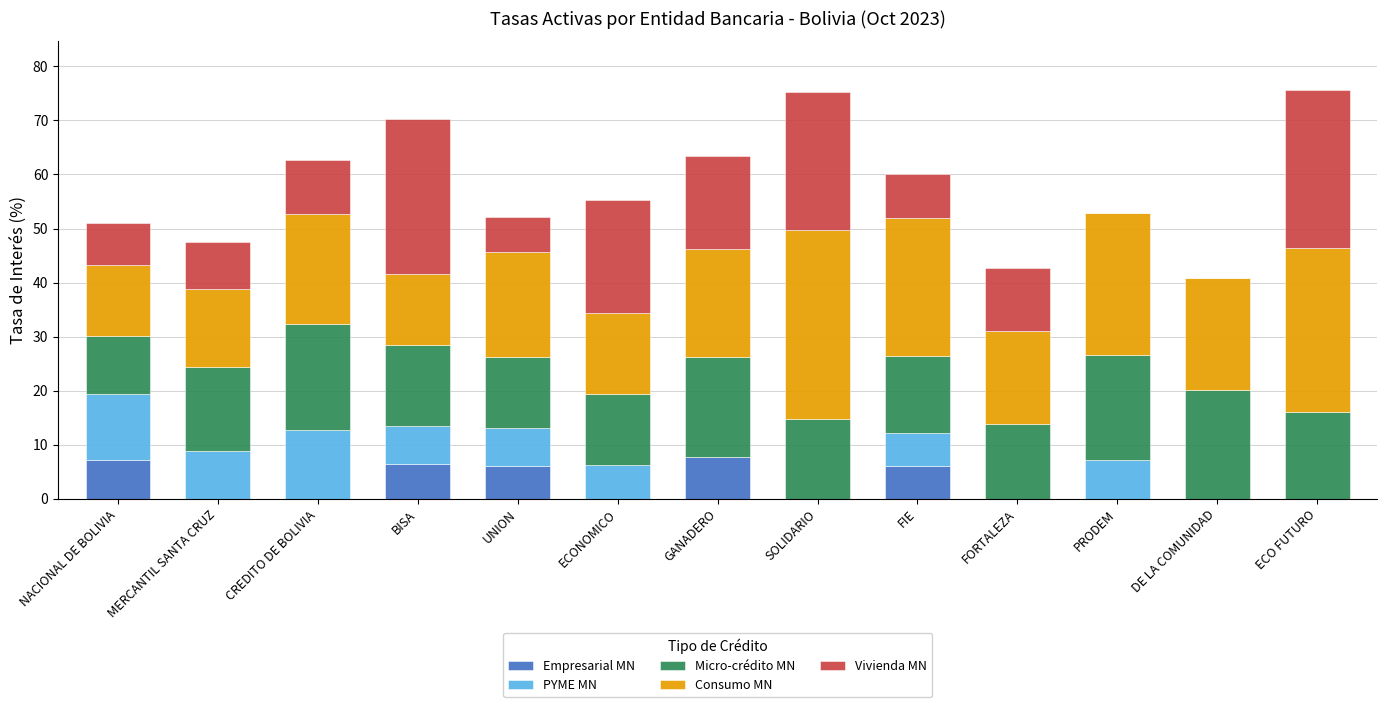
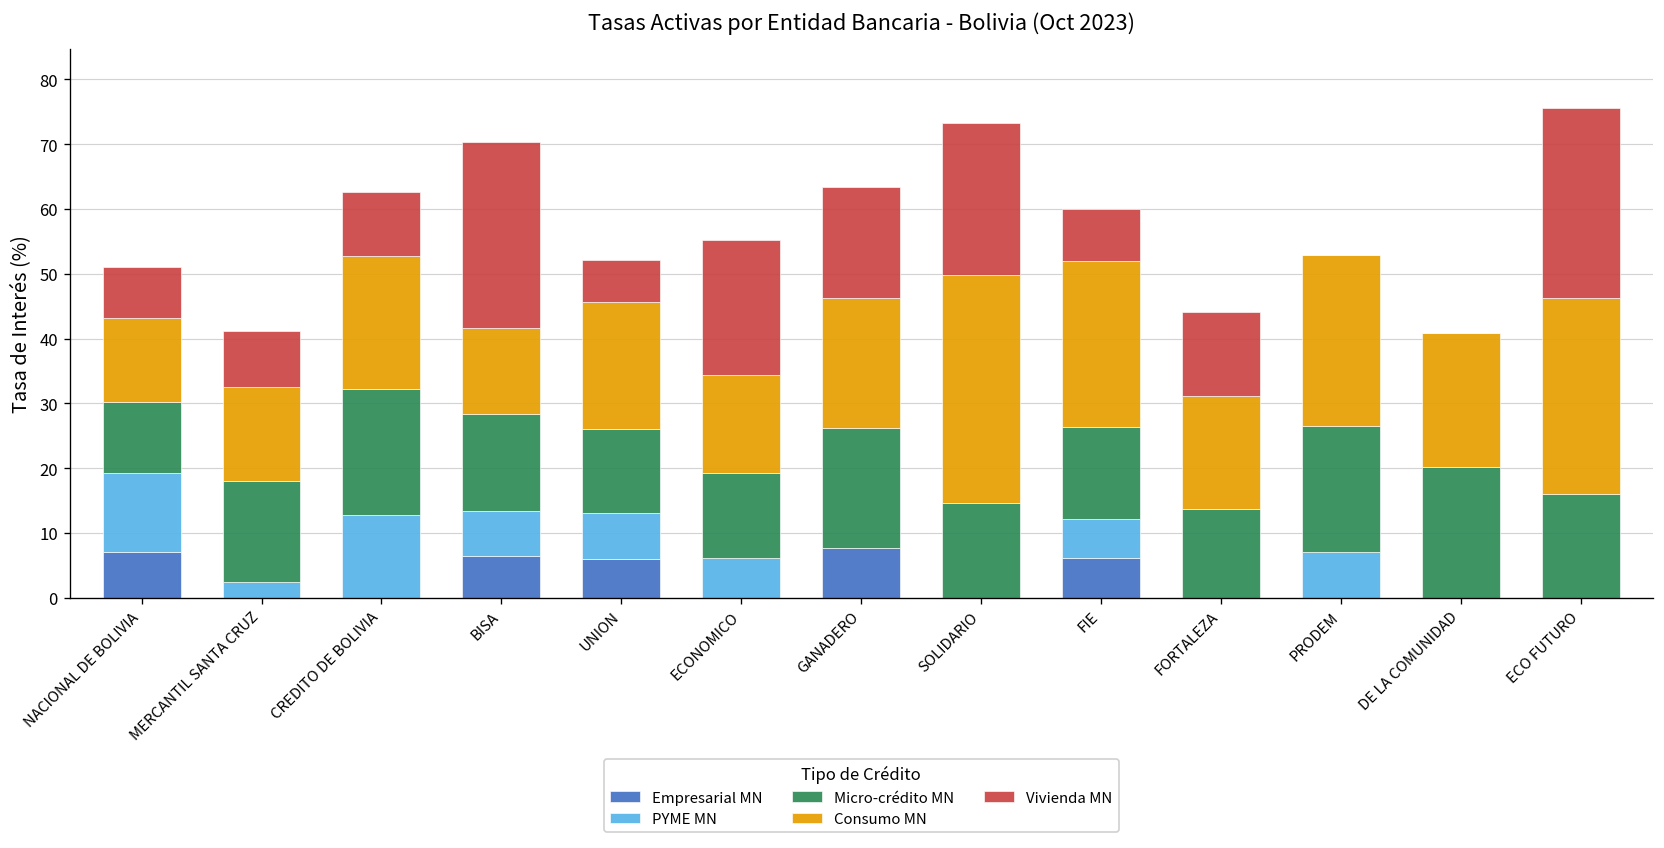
  {
    "Empresarial MN": {
      "NACIONAL DE BOLIVIA": 7,
      "MERCANTIL SANTA CRUZ": 0,
      "CREDITO DE BOLIVIA": 0,
      "BISA": 6,
      "UNION": 6,
      "ECONOMICO": 0,
      "GANADERO": 8,
      "SOLIDARIO": 0,
      "FIE": 6,
      "FORTALEZA": 0,
      "PRODEM": 0,
      "DE LA COMUNIDAD": 0,
      "ECO FUTURO": 0
    },
    "PYME MN": {
      "NACIONAL DE BOLIVIA": 12,
-     "MERCANTIL SANTA CRUZ": 9,
+     "MERCANTIL SANTA CRUZ": 2,
      "CREDITO DE BOLIVIA": 13,
      "BISA": 7,
      "UNION": 7,
      "ECONOMICO": 6,
      "GANADERO": 0,
      "SOLIDARIO": 0,
      "FIE": 6,
      "FORTALEZA": 0,
      "PRODEM": 7,
      "DE LA COMUNIDAD": 0,
      "ECO FUTURO": 0
    },
    "Micro-crédito MN": {
      "NACIONAL DE BOLIVIA": 11,
      "MERCANTIL SANTA CRUZ": 16,
      "CREDITO DE BOLIVIA": 20,
      "BISA": 15,
      "UNION": 13,
      "ECONOMICO": 13,
      "GANADERO": 19,
      "SOLIDARIO": 15,
      "FIE": 14,
      "FORTALEZA": 14,
      "PRODEM": 19,
      "DE LA COMUNIDAD": 20,
      "ECO FUTURO": 16
    },
    "Consumo MN": {
      "NACIONAL DE BOLIVIA": 13,
      "MERCANTIL SANTA CRUZ": 14,
      "CREDITO DE BOLIVIA": 20,
      "BISA": 13,
      "UNION": 20,
      "ECONOMICO": 15,
      "GANADERO": 20,
      "SOLIDARIO": 35,
      "FIE": 26,
      "FORTALEZA": 17,
      "PRODEM": 26,
      "DE LA COMUNIDAD": 21,
      "ECO FUTURO": 30
    },
    "Vivienda MN": {
      "NACIONAL DE BOLIVIA": 8,
      "MERCANTIL SANTA CRUZ": 9,
      "CREDITO DE BOLIVIA": 10,
      "BISA": 29,
      "UNION": 6,
      "ECONOMICO": 21,
      "GANADERO": 17,
-     "SOLIDARIO": 26,
+     "SOLIDARIO": 23,
      "FIE": 8,
-     "FORTALEZA": 12,
+     "FORTALEZA": 13,
      "PRODEM": 0,
      "DE LA COMUNIDAD": 0,
      "ECO FUTURO": 29
    }
  }
